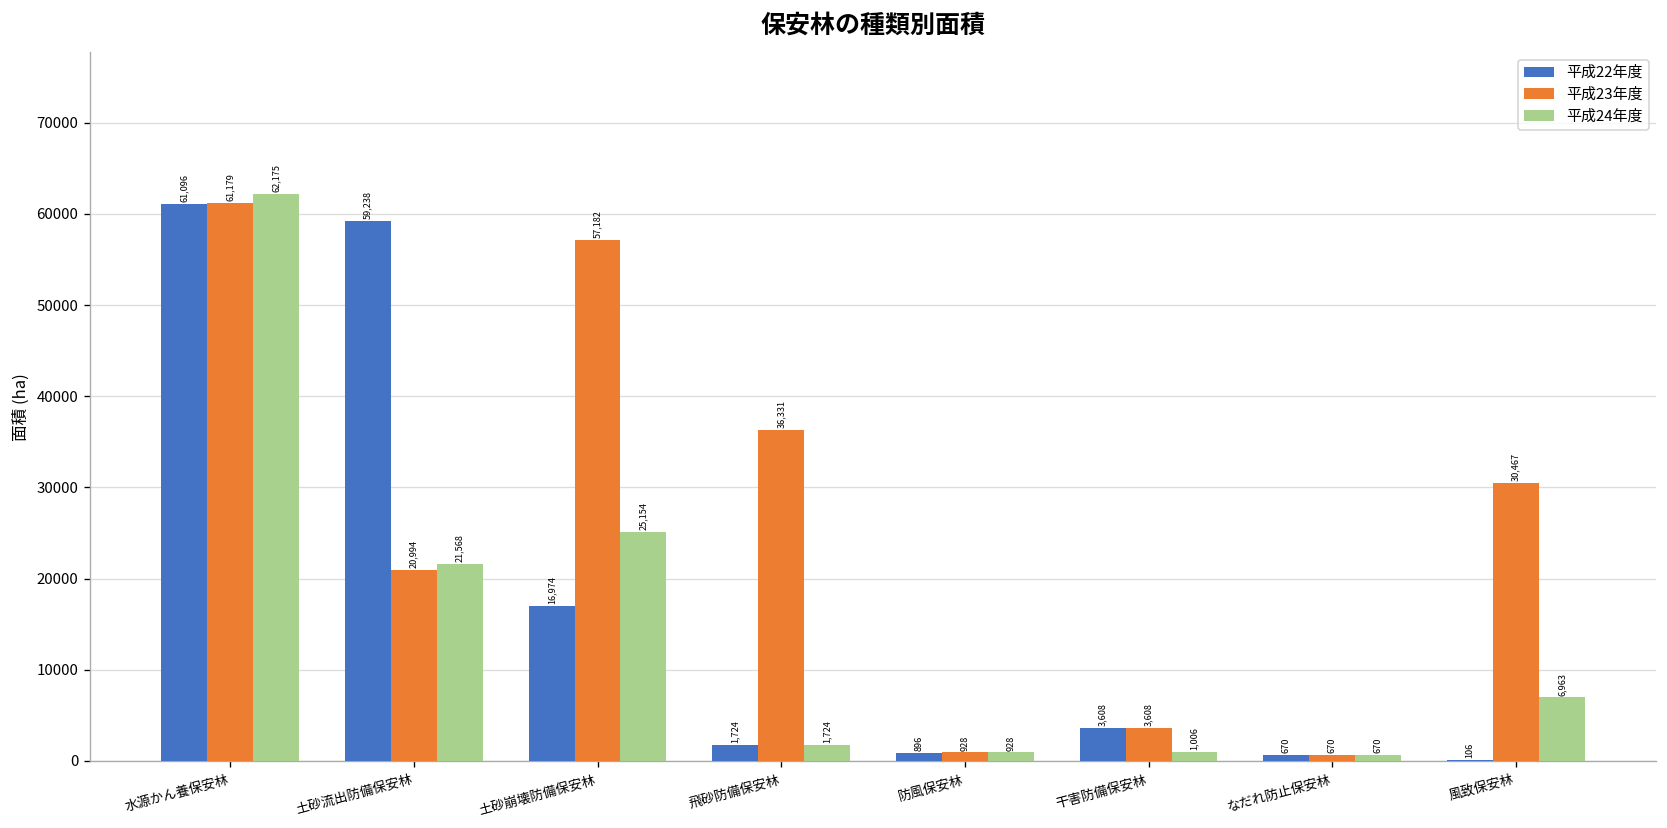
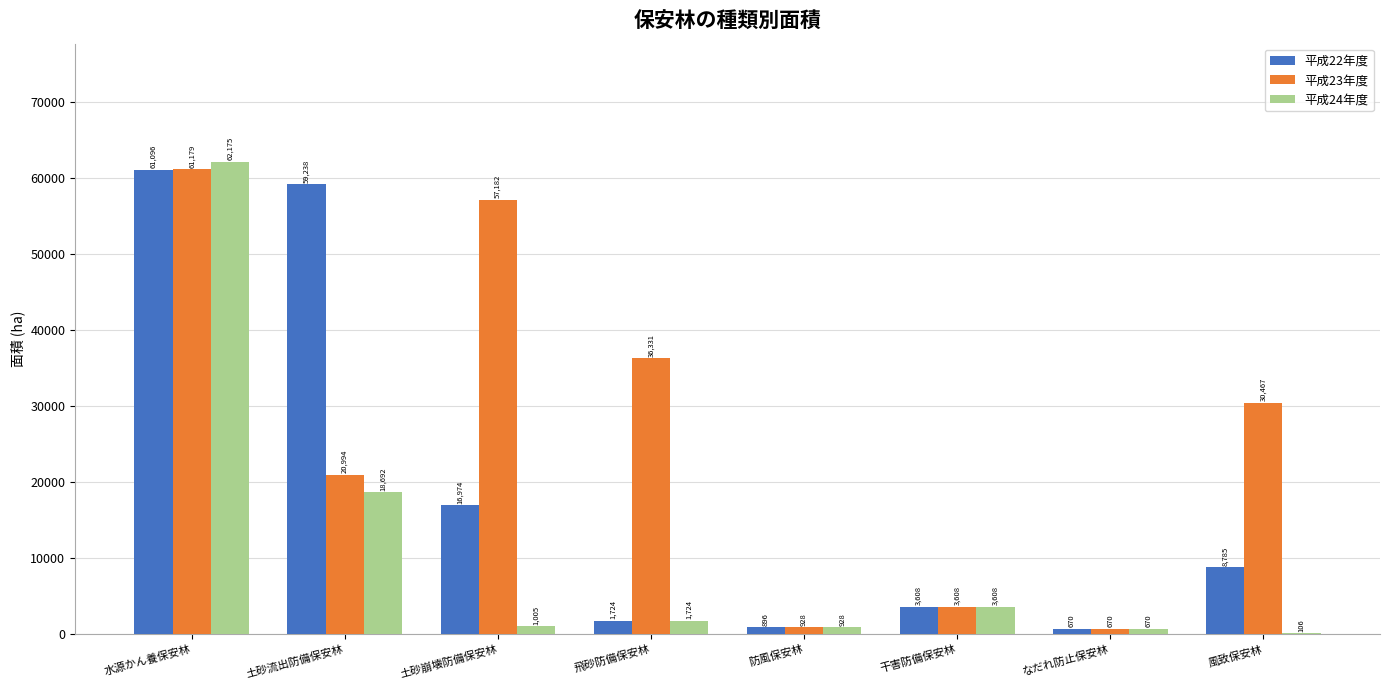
  {
    "平成22年度": {
      "水源かん養保安林": "61,096",
      "土砂流出防備保安林": "59,238",
      "土砂崩壊防備保安林": "16,974",
      "飛砂防備保安林": "1,724",
      "防風保安林": "896",
      "干害防備保安林": "3,608",
      "なだれ防止保安林": "670",
-     "風致保安林": "106"
+     "風致保安林": "8,785"
    },
    "平成23年度": {
      "水源かん養保安林": "61,179",
      "土砂流出防備保安林": "20,994",
      "土砂崩壊防備保安林": "57,182",
      "飛砂防備保安林": "36,331",
      "防風保安林": "928",
      "干害防備保安林": "3,608",
      "なだれ防止保安林": "670",
      "風致保安林": "30,467"
    },
    "平成24年度": {
      "水源かん養保安林": "62,175",
-     "土砂流出防備保安林": "21,568",
-     "土砂崩壊防備保安林": "25,154",
+     "土砂流出防備保安林": "18,692",
+     "土砂崩壊防備保安林": "1,005",
      "飛砂防備保安林": "1,724",
      "防風保安林": "928",
-     "干害防備保安林": "1,006",
+     "干害防備保安林": "3,608",
      "なだれ防止保安林": "670",
-     "風致保安林": "6,963"
+     "風致保安林": "106"
    }
  }
